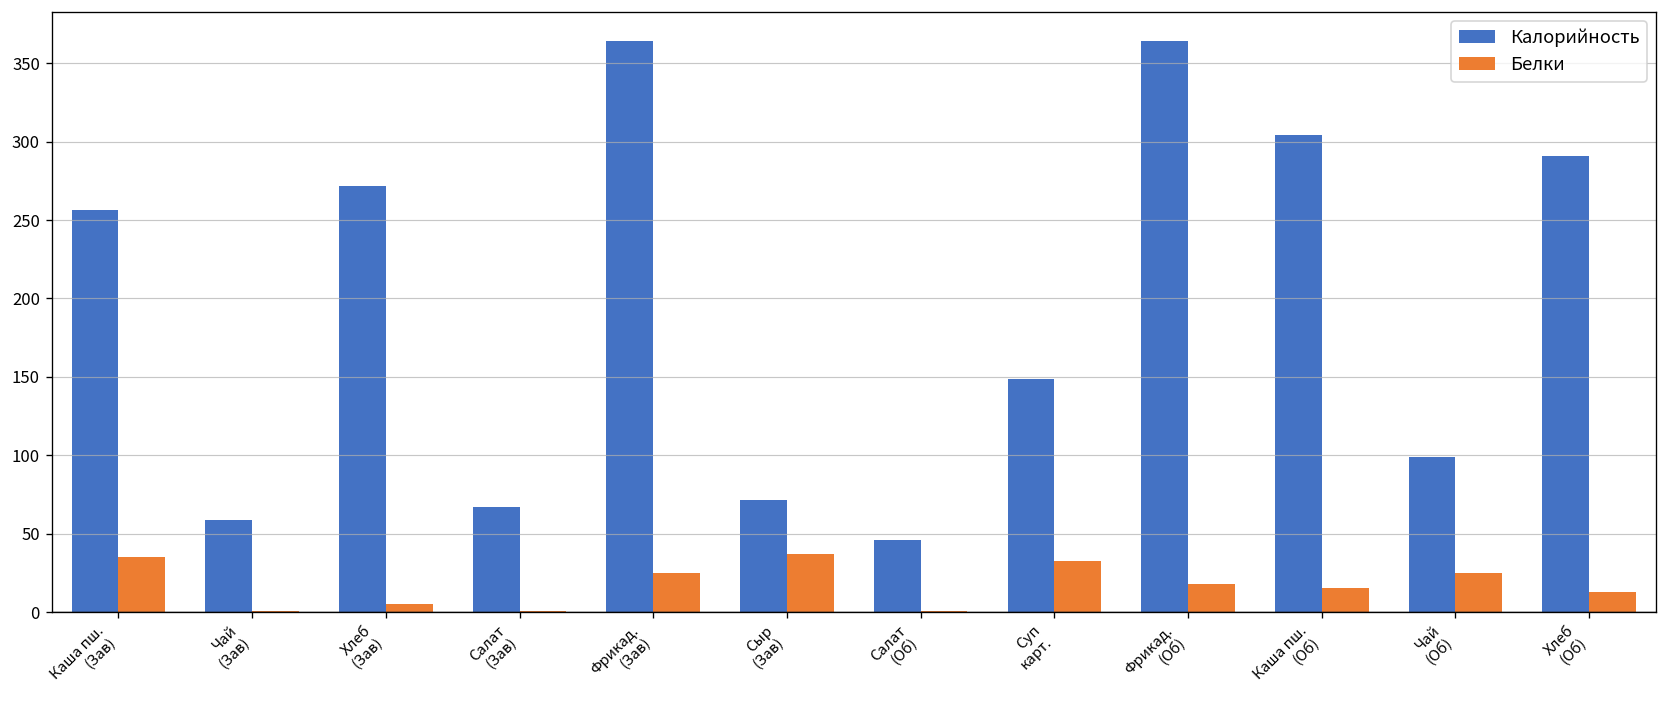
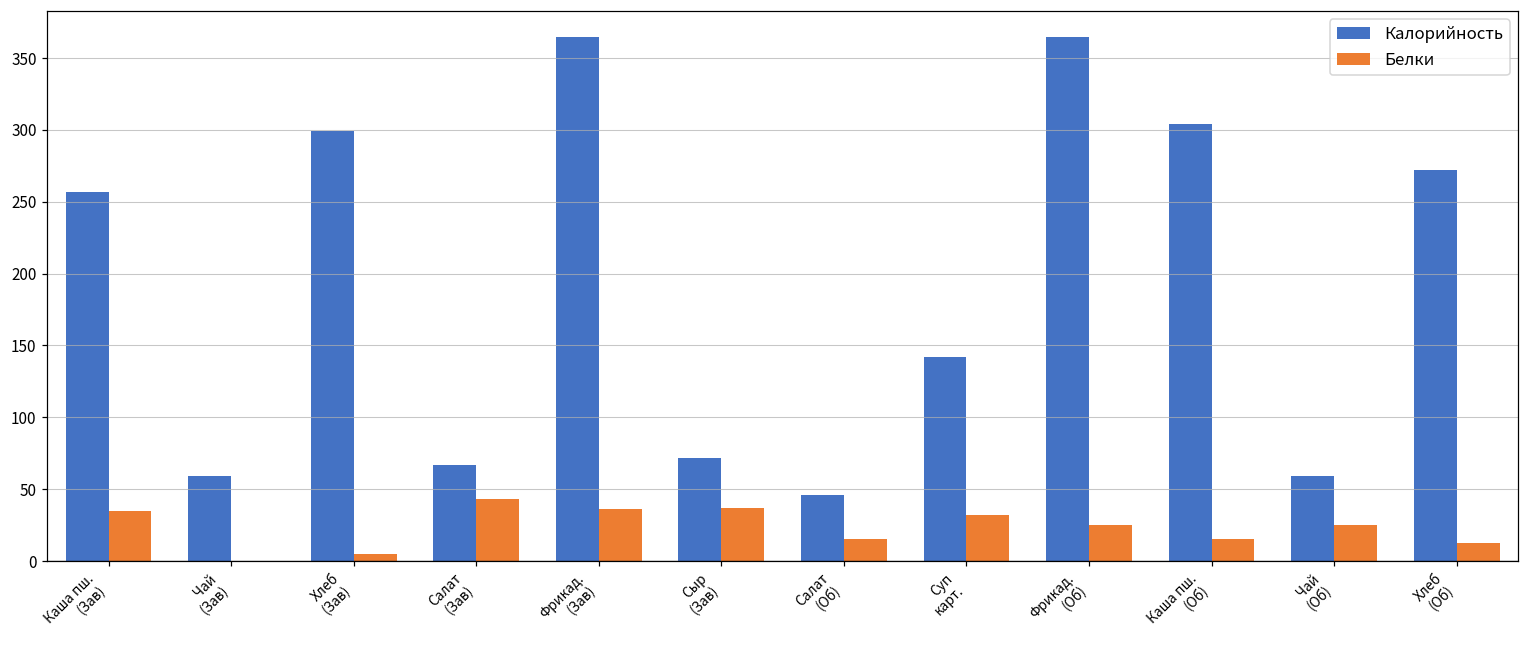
  {
    "Калорийность": {
      "Каша пш. (Зав)": 256,
      "Чай (Зав)": 59,
-     "Хлеб (Зав)": 272,
+     "Хлеб (Зав)": 299,
      "Салат (Зав)": 67,
      "Фрикад. (Зав)": 365,
      "Сыр (Зав)": 72,
      "Салат (Об)": 46,
-     "Суп карт.": 149,
+     "Суп карт.": 142,
      "Фрикад. (Об)": 365,
      "Каша пш. (Об)": 304,
-     "Чай (Об)": 99,
-     "Хлеб (Об)": 291
+     "Чай (Об)": 59,
+     "Хлеб (Об)": 272
    },
    "Белки": {
      "Каша пш. (Зав)": 35,
      "Хлеб (Зав)": 5,
-     "Салат (Зав)": 1,
-     "Фрикад. (Зав)": 25,
+     "Салат (Зав)": 43,
+     "Фрикад. (Зав)": 36,
      "Сыр (Зав)": 37,
-     "Салат (Об)": 1,
+     "Салат (Об)": 15,
      "Суп карт.": 32,
-     "Фрикад. (Об)": 18,
+     "Фрикад. (Об)": 25,
      "Каша пш. (Об)": 15,
      "Чай (Об)": 25,
      "Хлеб (Об)": 13
    }
  }
